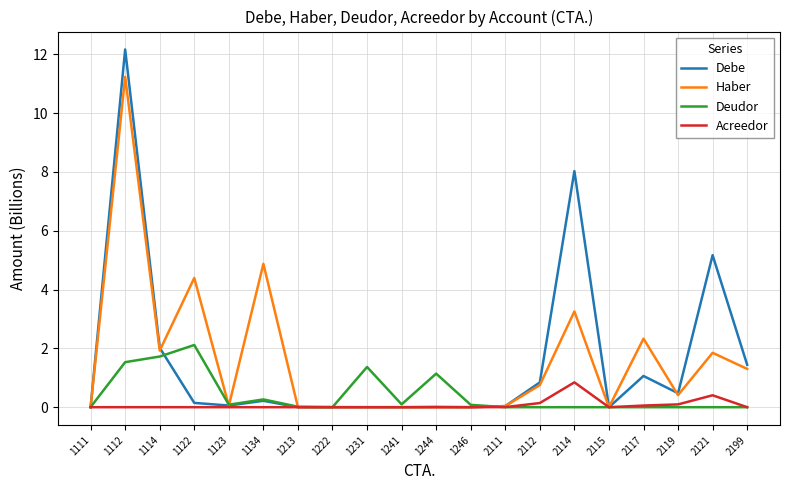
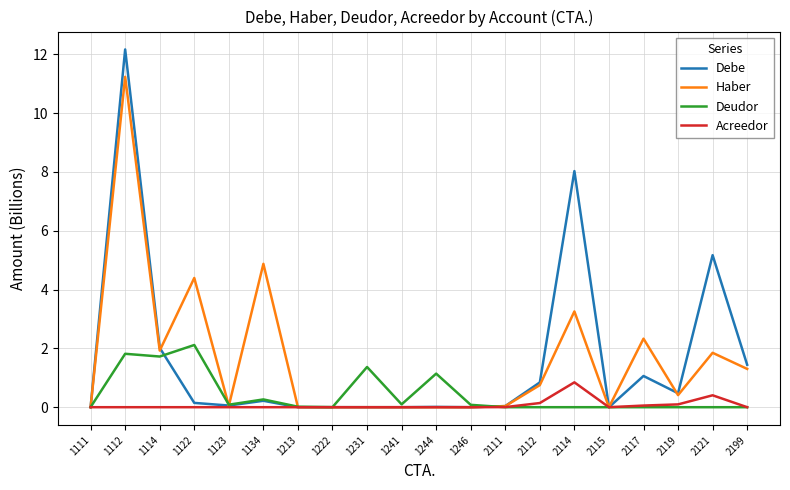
  {
    "Debe": {
      "1112": 12.2,
      "1114": 2.0,
      "1122": 0.1,
      "2112": 0.8,
      "2114": 8.0,
      "2117": 1.1,
      "2121": 5.2,
      "2199": 1.4
    },
    "Haber": {
      "1112": 11.2,
      "1114": 1.9,
      "1122": 4.4,
      "1134": 4.9,
      "2112": 0.8,
      "2114": 3.3,
      "2117": 2.3,
      "2121": 1.9,
      "2199": 1.3
    },
    "Deudor": {
-     "1112": 1.5,
+     "1112": 1.8,
      "1114": 1.7,
      "1122": 2.1,
      "1231": 1.4,
      "1241": 0.1,
      "1244": 1.1,
      "2112": 0.0,
      "2114": 0.0,
      "2119": 0.0,
      "2121": 0.0
    },
    "Acreedor": {
      "1112": 0.0,
      "1114": 0.0,
      "1122": 0.0,
      "1134": 0.0,
      "2112": 0.1,
      "2114": 0.8,
      "2119": 0.1,
      "2121": 0.4
    }
  }
